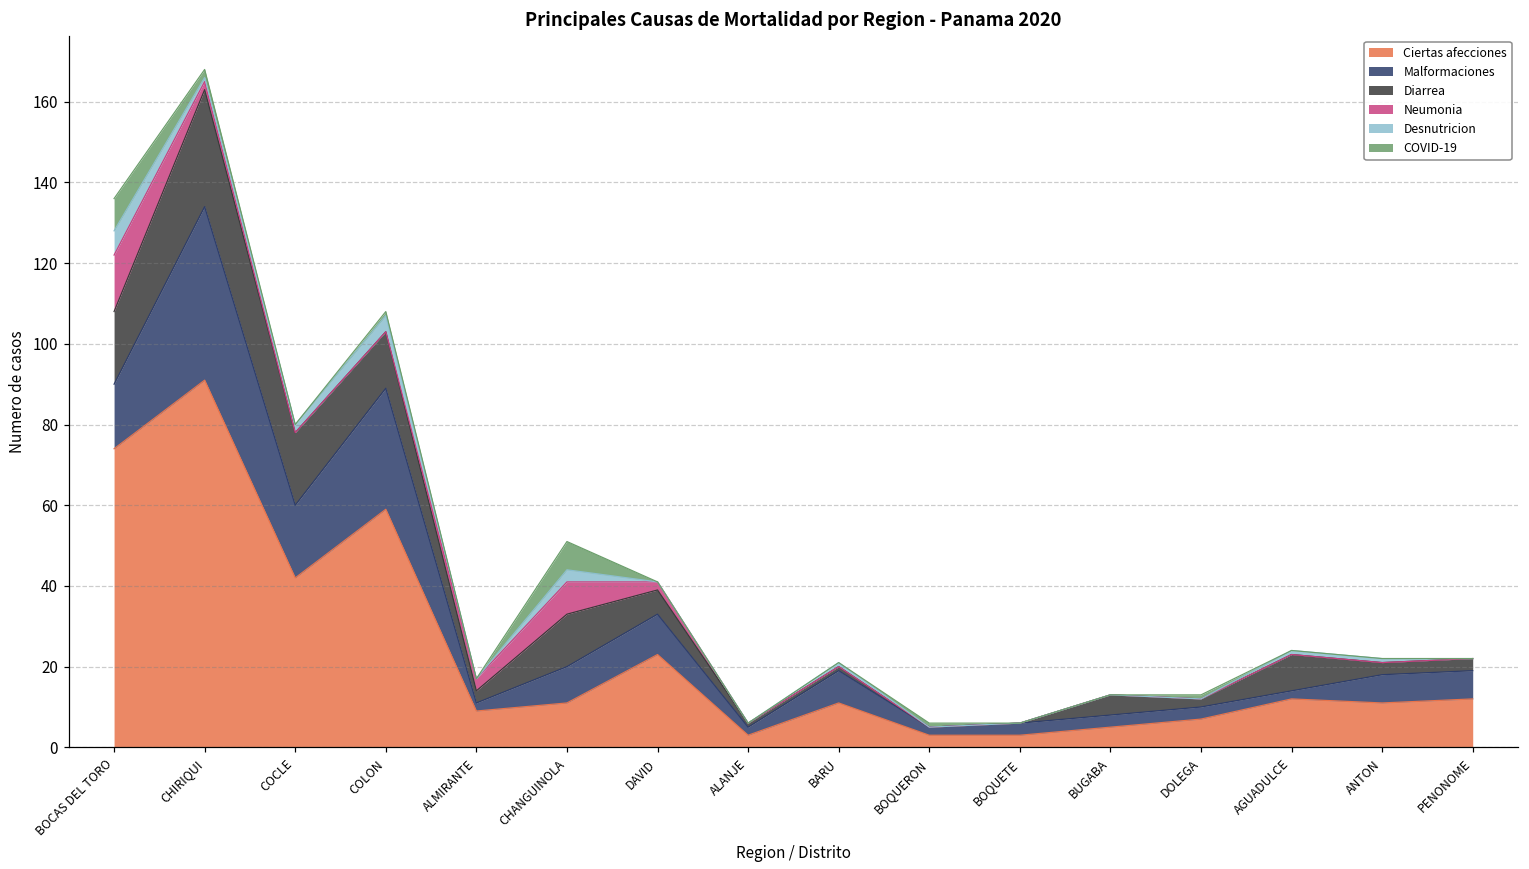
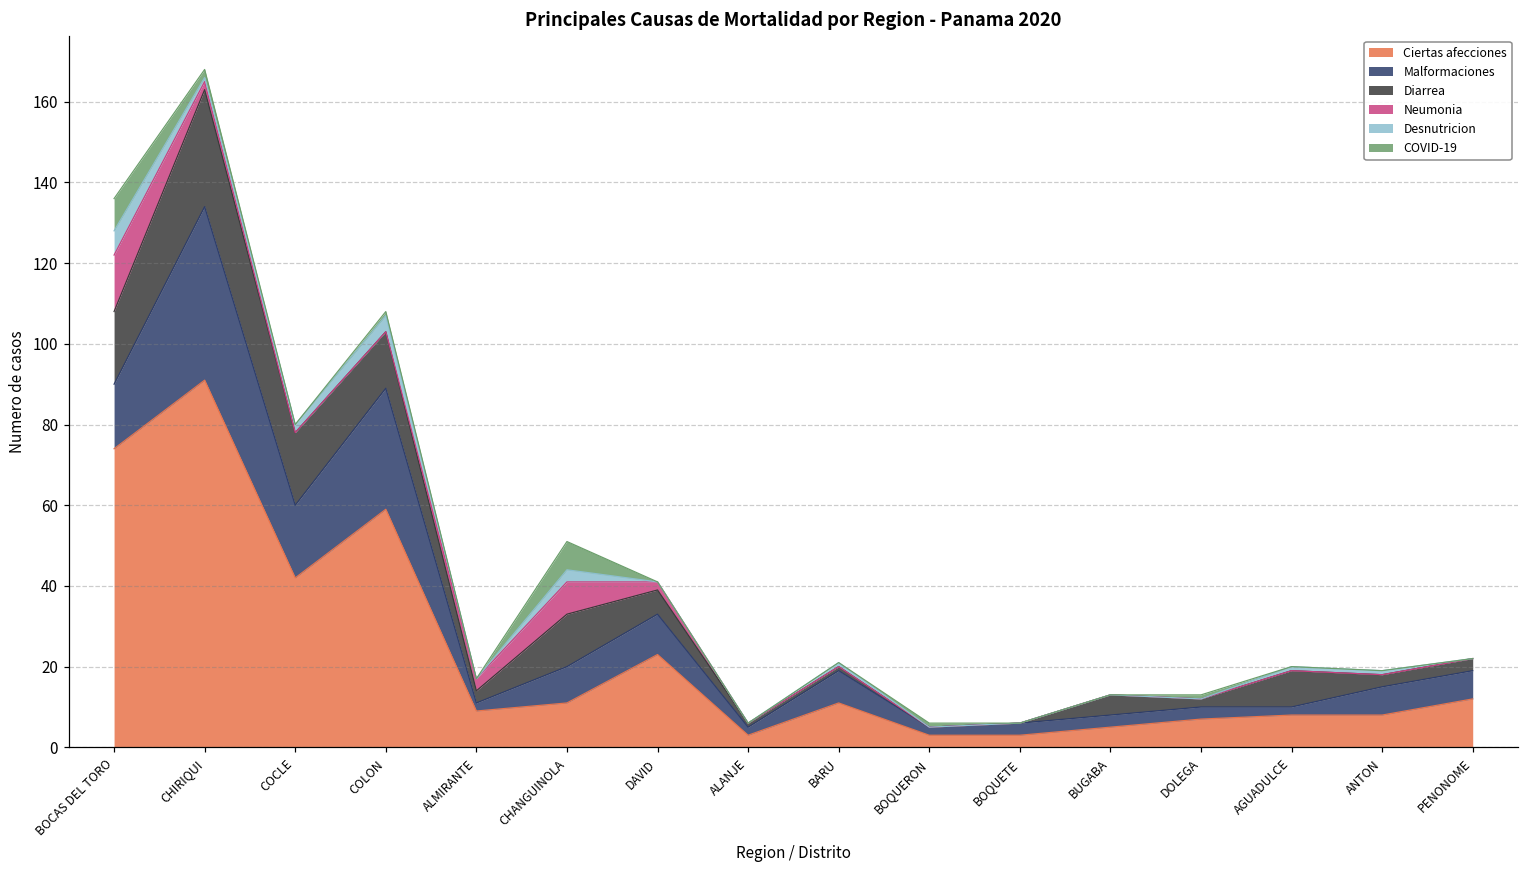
  {
    "Ciertas afecciones": {
      "BOCAS DEL TORO": 74,
      "CHIRIQUI": 91,
      "COCLE": 42,
      "COLON": 59,
      "ALMIRANTE": 9,
      "CHANGUINOLA": 11,
      "DAVID": 23,
      "ALANJE": 3,
      "BARU": 11,
      "BOQUERON": 3,
      "BOQUETE": 3,
      "BUGABA": 5,
      "DOLEGA": 7,
-     "AGUADULCE": 12,
-     "ANTON": 11,
+     "AGUADULCE": 8,
+     "ANTON": 8,
      "PENONOME": 12
    },
    "Neumonia": {
      "BOCAS DEL TORO": 14,
      "CHIRIQUI": 2,
      "CHANGUINOLA": 8
    },
    "Desnutricion": {
      "BOCAS DEL TORO": 6,
      "CHIRIQUI": 1,
      "COLON": 4,
      "CHANGUINOLA": 3
    },
    "COVID-19": {
      "BOCAS DEL TORO": 8,
      "CHIRIQUI": 2,
      "COLON": 1,
      "CHANGUINOLA": 7,
      "BOQUERON": 1,
      "DOLEGA": 1
    }
  }
